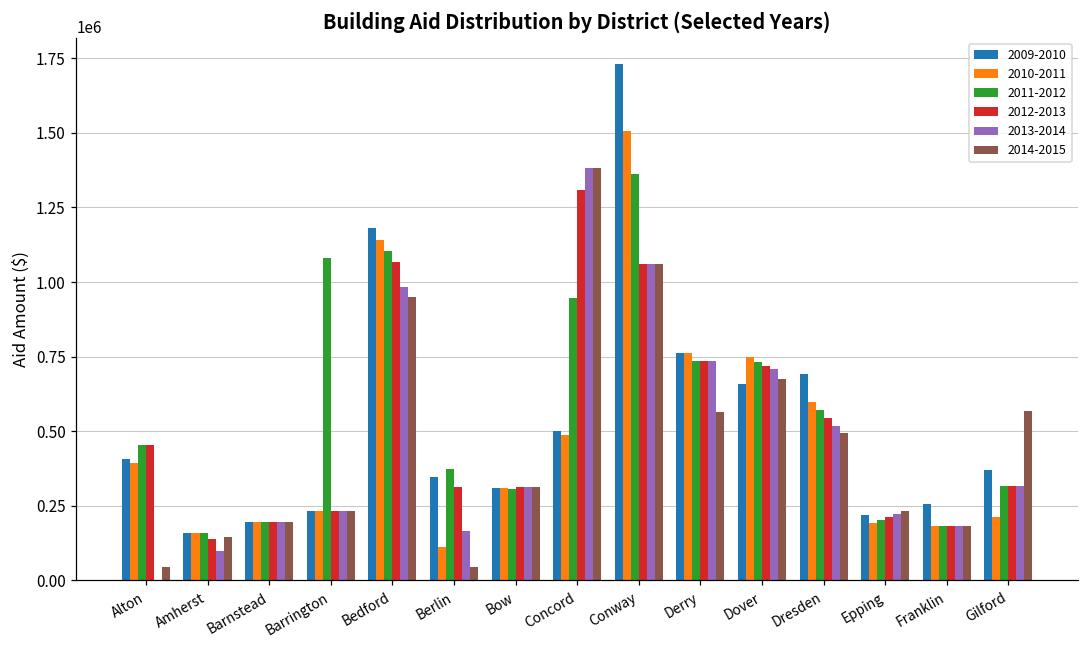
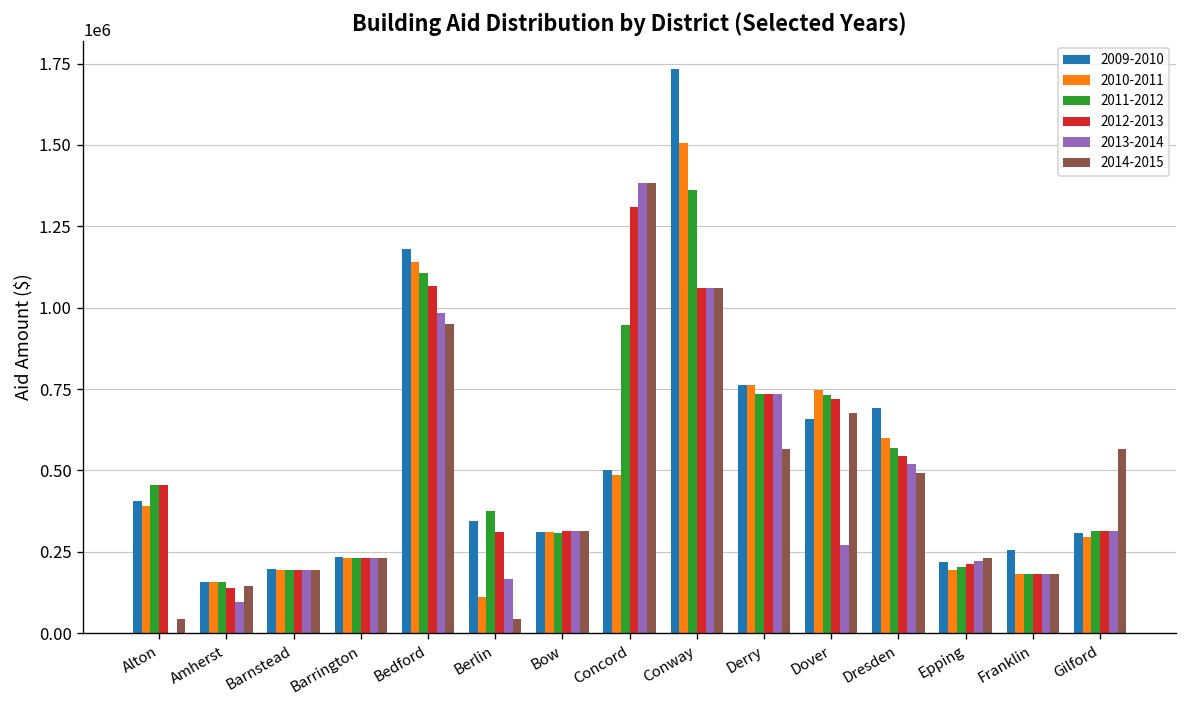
  {
    "2009-2010": {
      "Alton": 410000,
      "Amherst": 160000,
      "Barnstead": 200000,
      "Barrington": 230000,
      "Bedford": 1180000,
      "Berlin": 350000,
      "Bow": 310000,
      "Concord": 500000,
      "Conway": 1730000,
      "Derry": 760000,
      "Dover": 660000,
      "Dresden": 690000,
      "Epping": 220000,
      "Franklin": 250000,
-     "Gilford": 370000
+     "Gilford": 310000
    },
    "2010-2011": {
      "Alton": 390000,
      "Amherst": 160000,
      "Barnstead": 190000,
      "Barrington": 230000,
      "Bedford": 1140000,
      "Berlin": 110000,
      "Bow": 310000,
      "Concord": 490000,
      "Conway": 1510000,
      "Derry": 760000,
      "Dover": 750000,
      "Dresden": 600000,
      "Epping": 190000,
      "Franklin": 180000,
-     "Gilford": 210000
+     "Gilford": 300000
    },
    "2011-2012": {
      "Alton": 450000,
      "Amherst": 160000,
      "Barnstead": 190000,
-     "Barrington": 1080000,
+     "Barrington": 230000,
      "Bedford": 1110000,
      "Berlin": 370000,
      "Bow": 310000,
      "Concord": 950000,
      "Conway": 1360000,
      "Derry": 730000,
      "Dover": 730000,
      "Dresden": 570000,
      "Epping": 200000,
      "Franklin": 180000,
      "Gilford": 310000
    },
    "2012-2013": {
      "Alton": 450000,
      "Amherst": 140000,
      "Barnstead": 190000,
      "Barrington": 230000,
      "Bedford": 1070000,
      "Berlin": 310000,
      "Bow": 310000,
      "Concord": 1310000,
      "Conway": 1060000,
      "Derry": 730000,
      "Dover": 720000,
      "Dresden": 540000,
      "Epping": 210000,
      "Franklin": 180000,
      "Gilford": 310000
    },
    "2013-2014": {
      "Alton": 0,
      "Amherst": 100000,
      "Barnstead": 190000,
      "Barrington": 230000,
      "Bedford": 980000,
      "Berlin": 170000,
      "Bow": 310000,
      "Concord": 1380000,
      "Conway": 1060000,
      "Derry": 730000,
-     "Dover": 710000,
+     "Dover": 270000,
      "Dresden": 520000,
      "Epping": 220000,
      "Franklin": 180000,
      "Gilford": 310000
    },
    "2014-2015": {
      "Alton": 40000,
      "Amherst": 150000,
      "Barnstead": 190000,
      "Barrington": 230000,
      "Bedford": 950000,
      "Berlin": 40000,
      "Bow": 310000,
      "Concord": 1380000,
      "Conway": 1060000,
      "Derry": 560000,
      "Dover": 680000,
      "Dresden": 490000,
      "Epping": 230000,
      "Franklin": 180000,
      "Gilford": 570000
    }
  }
